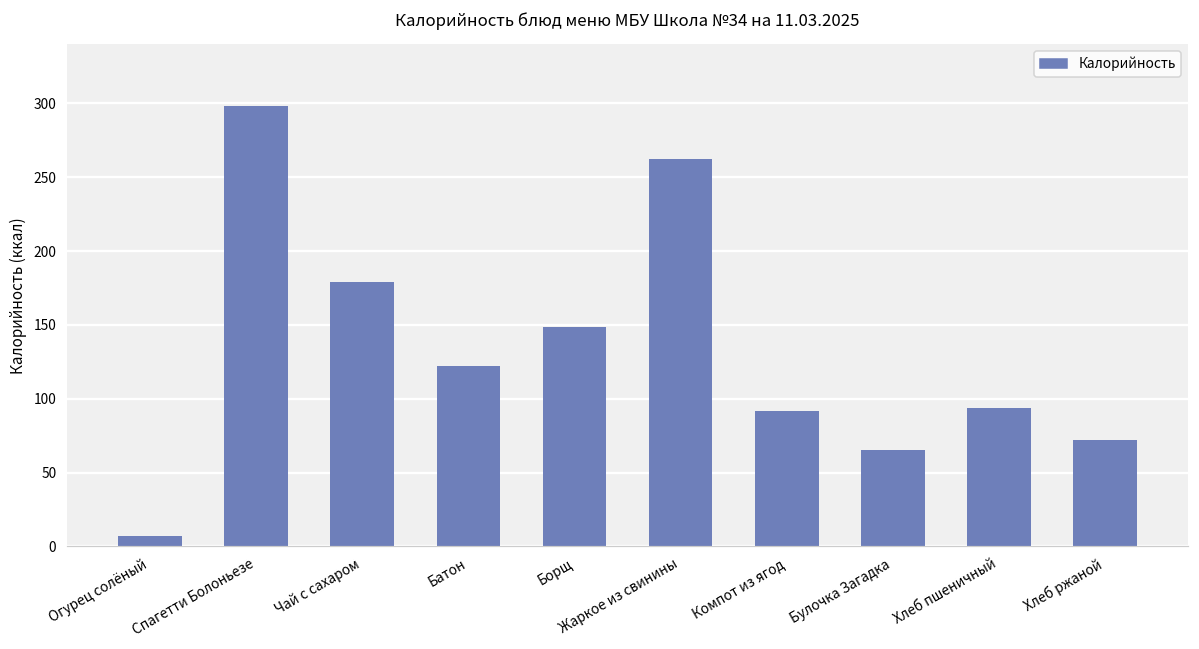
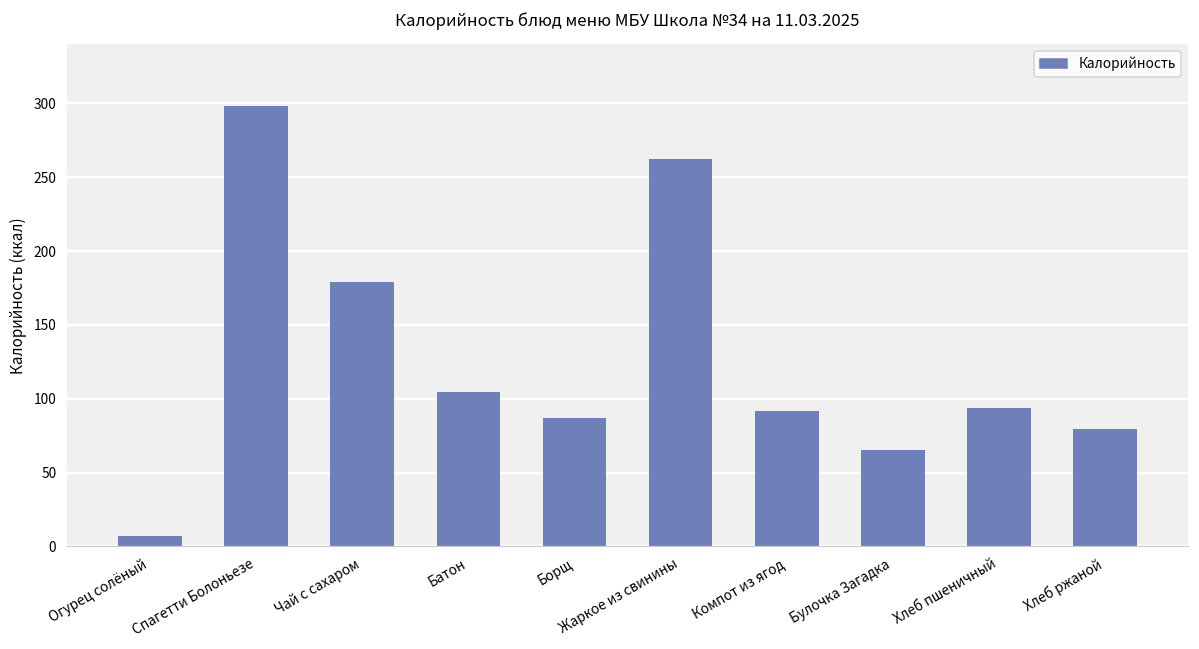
  {
    "Огурец солёный": 7,
    "Спагетти Болоньезе": 298,
    "Чай с сахаром": 179,
-   "Батон": 122,
-   "Борщ": 149,
+   "Батон": 105,
+   "Борщ": 87,
    "Жаркое из свинины": 262,
    "Компот из ягод": 92,
    "Булочка Загадка": 65,
    "Хлеб пшеничный": 94,
-   "Хлеб ржаной": 72
+   "Хлеб ржаной": 79
  }
